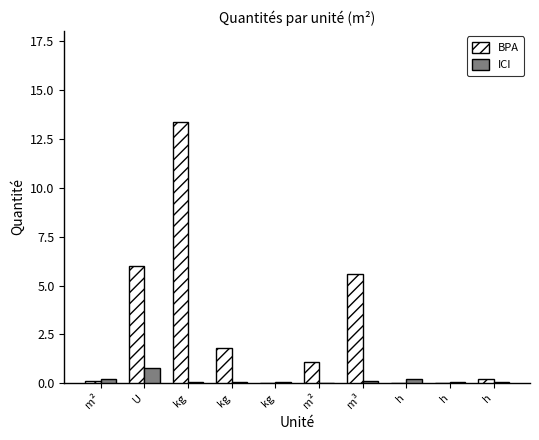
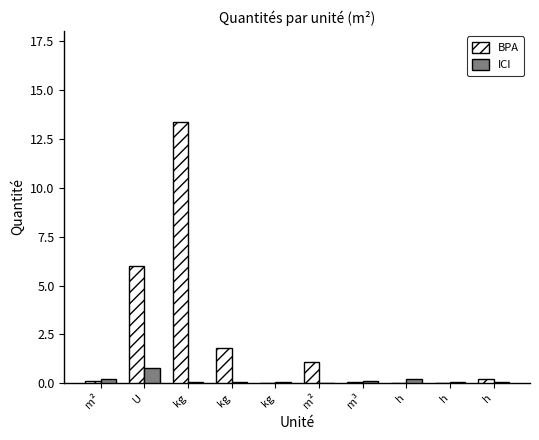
  {
    "BPA": {
      "U": 6.0,
-     "m³": 5.6
+     "m³": 0.1
    },
    "ICI": {
      "U": 0.8
    }
  }
